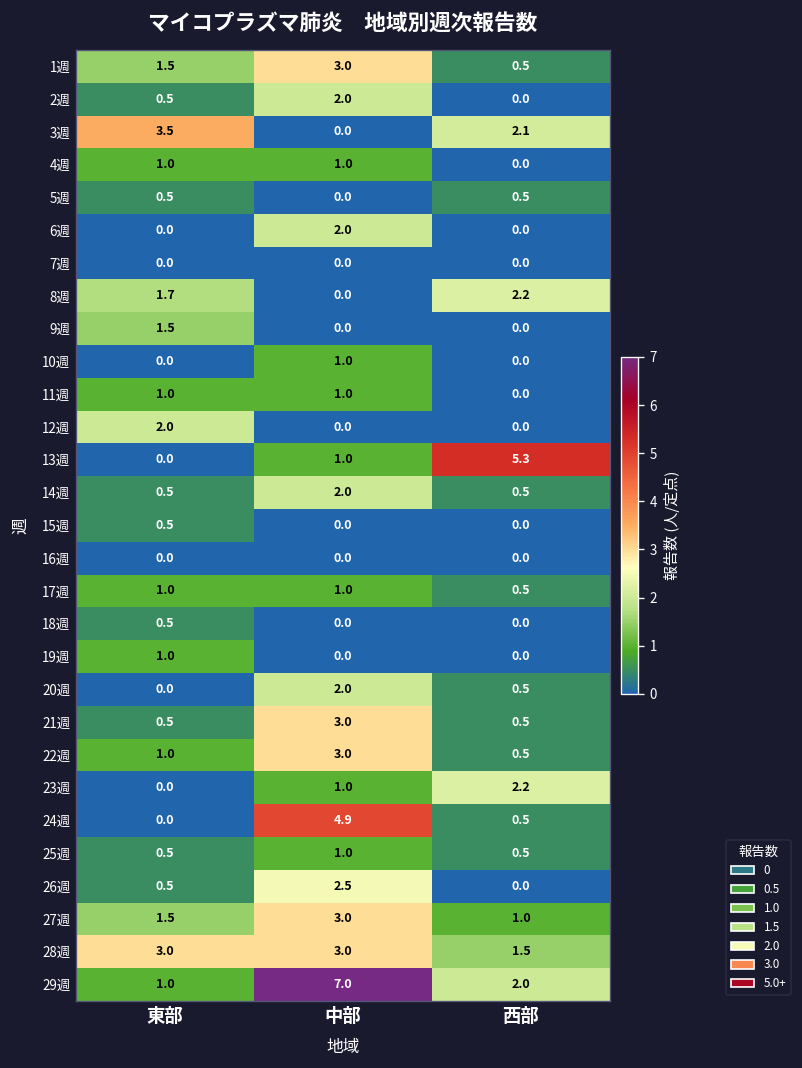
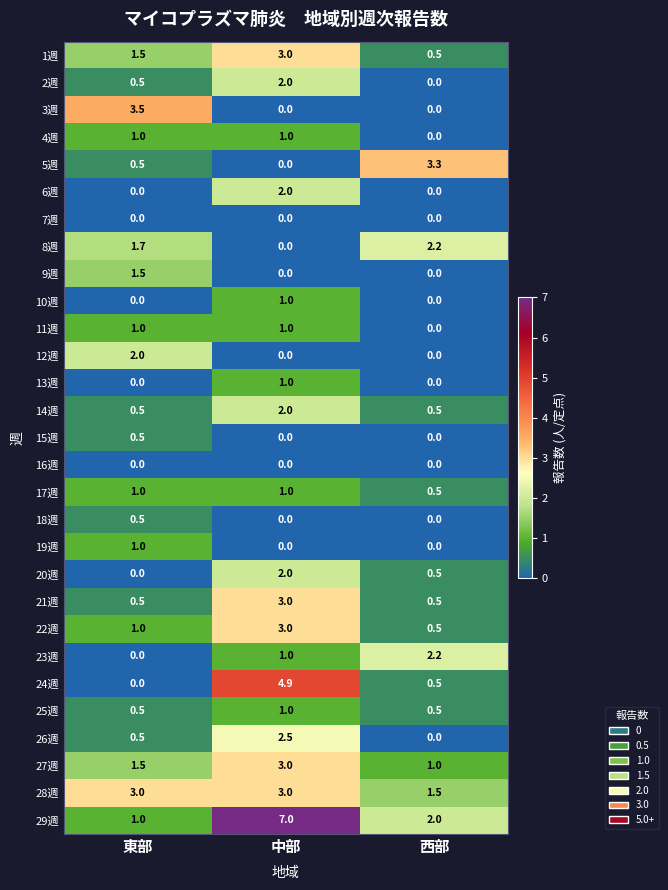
  {
    "1週": {
      "東部": 1.5,
      "中部": 3.0,
      "西部": 0.5
    },
    "2週": {
      "東部": 0.5,
      "中部": 2.0,
      "西部": 0.0
    },
    "3週": {
      "東部": 3.5,
      "中部": 0.0,
-     "西部": 2.1
+     "西部": 0.0
    },
    "4週": {
      "東部": 1.0,
      "中部": 1.0,
      "西部": 0.0
    },
    "5週": {
      "東部": 0.5,
      "中部": 0.0,
-     "西部": 0.5
+     "西部": 3.3
    },
    "6週": {
      "東部": 0.0,
      "中部": 2.0,
      "西部": 0.0
    },
    "7週": {
      "東部": 0.0,
      "中部": 0.0,
      "西部": 0.0
    },
    "8週": {
      "東部": 1.7,
      "中部": 0.0,
      "西部": 2.2
    },
    "9週": {
      "東部": 1.5,
      "中部": 0.0,
      "西部": 0.0
    },
    "10週": {
      "東部": 0.0,
      "中部": 1.0,
      "西部": 0.0
    },
    "11週": {
      "東部": 1.0,
      "中部": 1.0,
      "西部": 0.0
    },
    "12週": {
      "東部": 2.0,
      "中部": 0.0,
      "西部": 0.0
    },
    "13週": {
      "東部": 0.0,
      "中部": 1.0,
-     "西部": 5.3
+     "西部": 0.0
    },
    "14週": {
      "東部": 0.5,
      "中部": 2.0,
      "西部": 0.5
    },
    "15週": {
      "東部": 0.5,
      "中部": 0.0,
      "西部": 0.0
    },
    "16週": {
      "東部": 0.0,
      "中部": 0.0,
      "西部": 0.0
    },
    "17週": {
      "東部": 1.0,
      "中部": 1.0,
      "西部": 0.5
    },
    "18週": {
      "東部": 0.5,
      "中部": 0.0,
      "西部": 0.0
    },
    "19週": {
      "東部": 1.0,
      "中部": 0.0,
      "西部": 0.0
    },
    "20週": {
      "東部": 0.0,
      "中部": 2.0,
      "西部": 0.5
    },
    "21週": {
      "東部": 0.5,
      "中部": 3.0,
      "西部": 0.5
    },
    "22週": {
      "東部": 1.0,
      "中部": 3.0,
      "西部": 0.5
    },
    "23週": {
      "東部": 0.0,
      "中部": 1.0,
      "西部": 2.2
    },
    "24週": {
      "東部": 0.0,
      "中部": 4.9,
      "西部": 0.5
    },
    "25週": {
      "東部": 0.5,
      "中部": 1.0,
      "西部": 0.5
    },
    "26週": {
      "東部": 0.5,
      "中部": 2.5,
      "西部": 0.0
    },
    "27週": {
      "東部": 1.5,
      "中部": 3.0,
      "西部": 1.0
    },
    "28週": {
      "東部": 3.0,
      "中部": 3.0,
      "西部": 1.5
    },
    "29週": {
      "東部": 1.0,
      "中部": 7.0,
      "西部": 2.0
    }
  }
